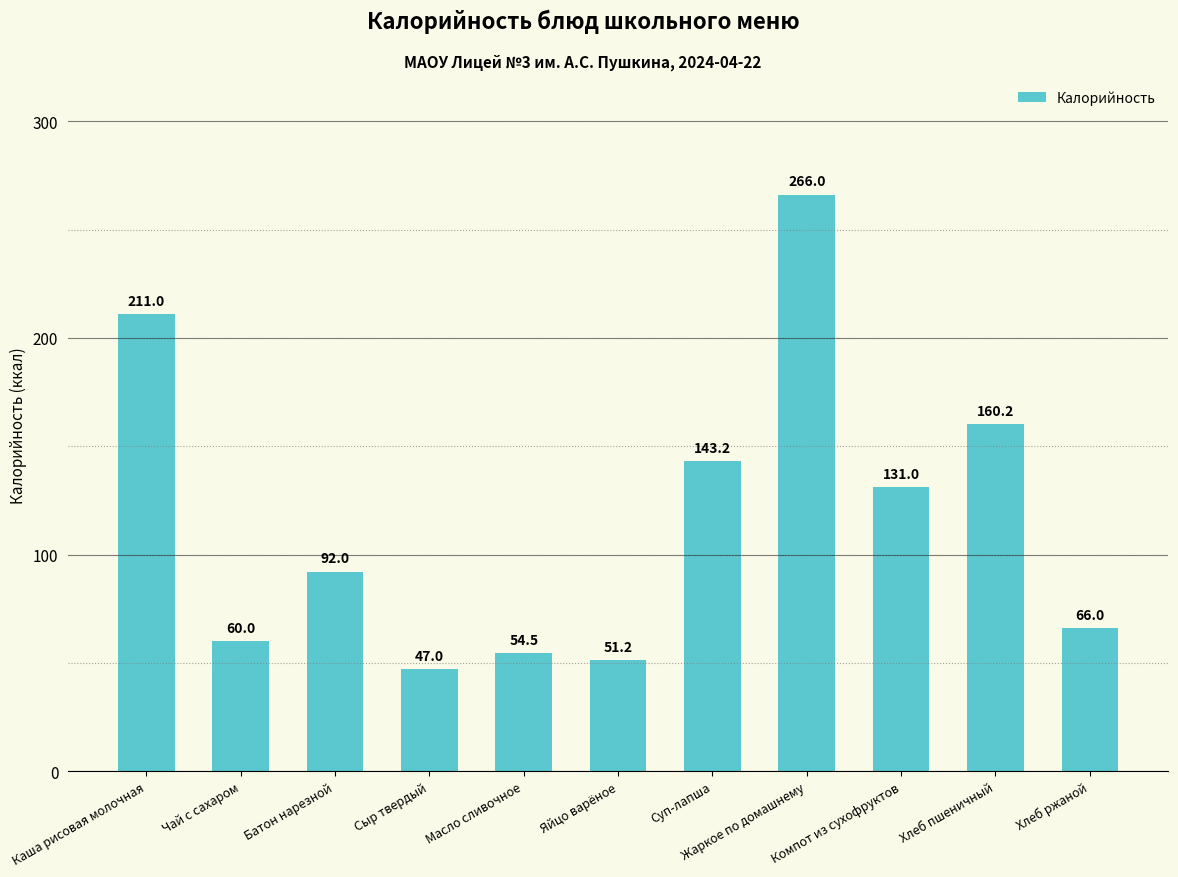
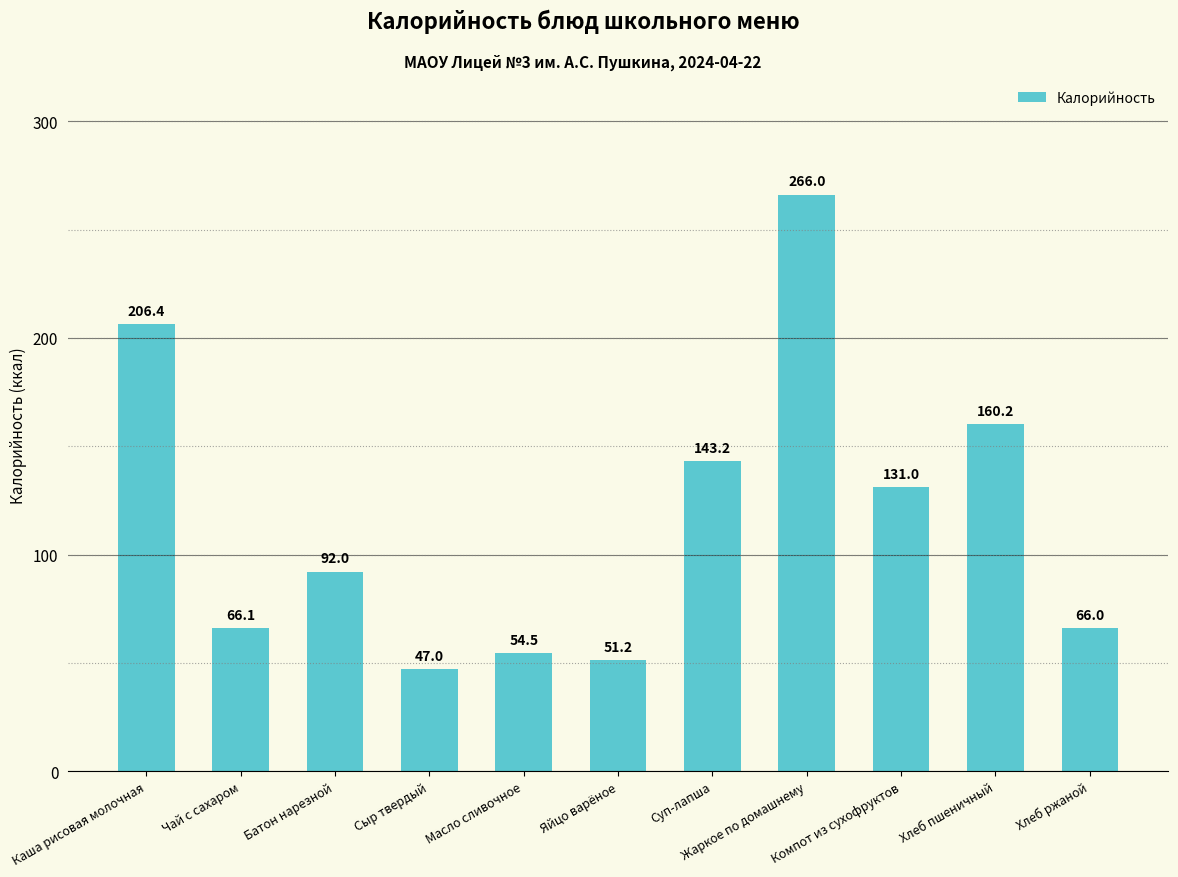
  {
-   "Каша рисовая молочная": 211.0,
-   "Чай с сахаром": 60.0,
+   "Каша рисовая молочная": 206.4,
+   "Чай с сахаром": 66.1,
    "Батон нарезной": 92.0,
    "Сыр твердый": 47.0,
    "Масло сливочное": 54.5,
    "Яйцо варёное": 51.2,
    "Суп-лапша": 143.2,
    "Жаркое по домашнему": 266.0,
    "Компот из сухофруктов": 131.0,
    "Хлеб пшеничный": 160.2,
    "Хлеб ржаной": 66.0
  }
